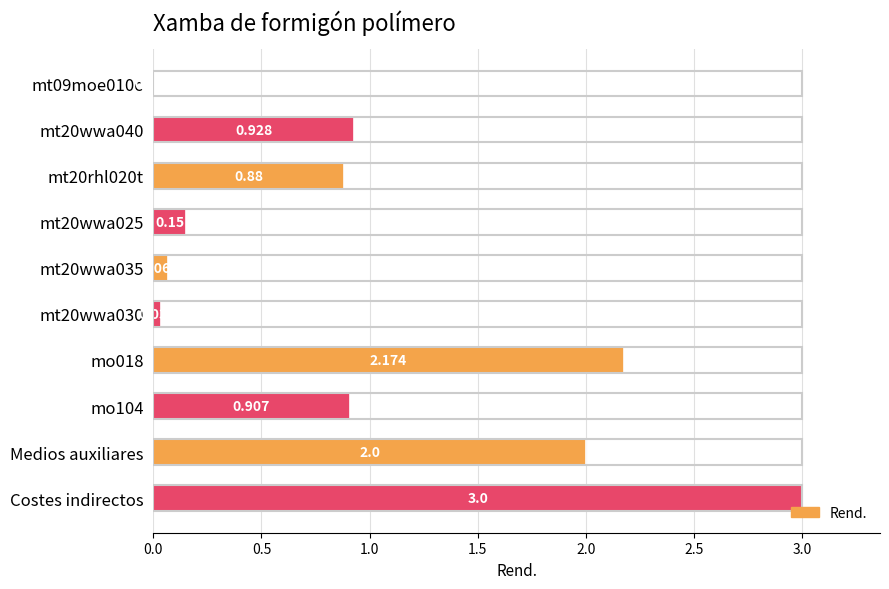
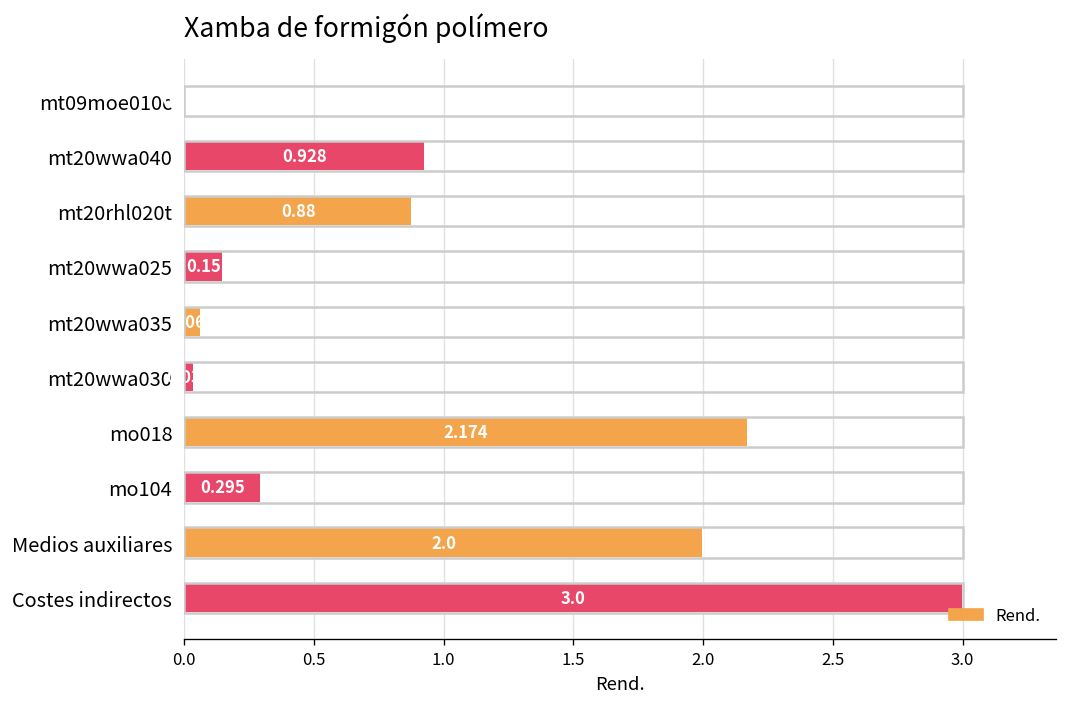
  {
    "mt20wwa040": 0.928,
    "mt20rhl020t": 0.88,
    "mt20wwa025": 0.15,
    "mo018": 2.174,
-   "mo104": 0.907,
+   "mo104": 0.295,
    "Medios auxiliares": 2.0,
    "Costes indirectos": 3.0
  }
